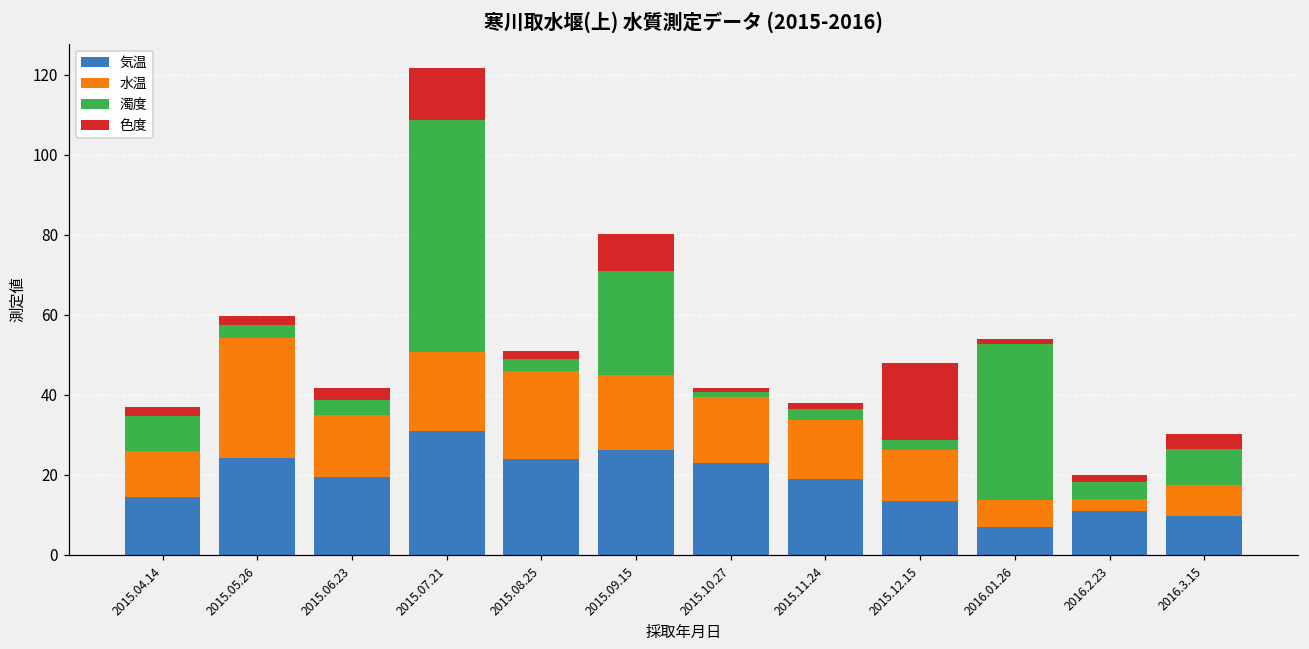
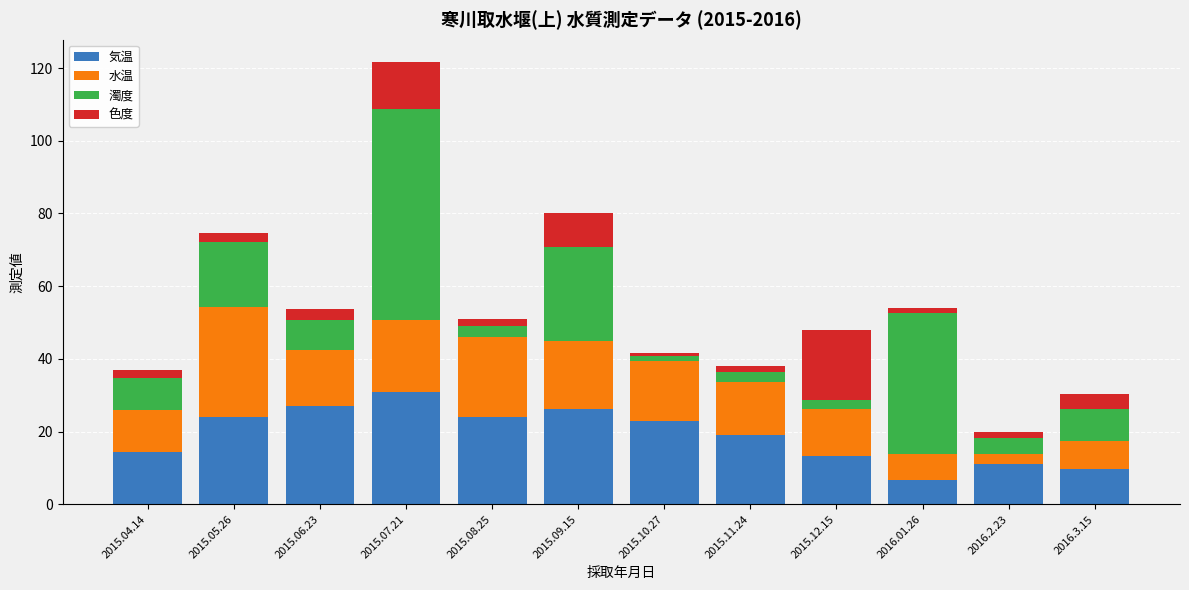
  {
    "気温": {
      "2015.04.14": 15,
      "2015.05.26": 24,
-     "2015.06.23": 20,
+     "2015.06.23": 27,
      "2015.07.21": 31,
      "2015.08.25": 24,
      "2015.09.15": 26,
      "2015.10.27": 23,
      "2015.11.24": 19,
      "2015.12.15": 13,
      "2016.01.26": 7,
      "2016.2.23": 11,
      "2016.3.15": 10
    },
    "水温": {
      "2015.04.14": 11,
      "2015.05.26": 30,
      "2015.06.23": 16,
      "2015.07.21": 20,
      "2015.08.25": 22,
      "2015.09.15": 19,
      "2015.10.27": 16,
      "2015.11.24": 15,
      "2015.12.15": 13,
      "2016.01.26": 7,
      "2016.2.23": 3,
      "2016.3.15": 8
    },
    "濁度": {
      "2015.04.14": 9,
-     "2015.05.26": 3,
-     "2015.06.23": 4,
+     "2015.05.26": 18,
+     "2015.06.23": 8,
      "2015.07.21": 58,
      "2015.08.25": 3,
      "2015.09.15": 26,
      "2015.10.27": 1,
      "2015.11.24": 3,
      "2015.12.15": 3,
      "2016.01.26": 39,
      "2016.2.23": 4,
      "2016.3.15": 9
    },
    "色度": {
      "2015.04.14": 2,
      "2015.05.26": 2,
      "2015.06.23": 3,
      "2015.07.21": 13,
      "2015.08.25": 2,
      "2015.09.15": 9,
      "2015.10.27": 1,
      "2015.11.24": 2,
      "2015.12.15": 19,
      "2016.01.26": 1,
      "2016.2.23": 2,
      "2016.3.15": 4
    }
  }
